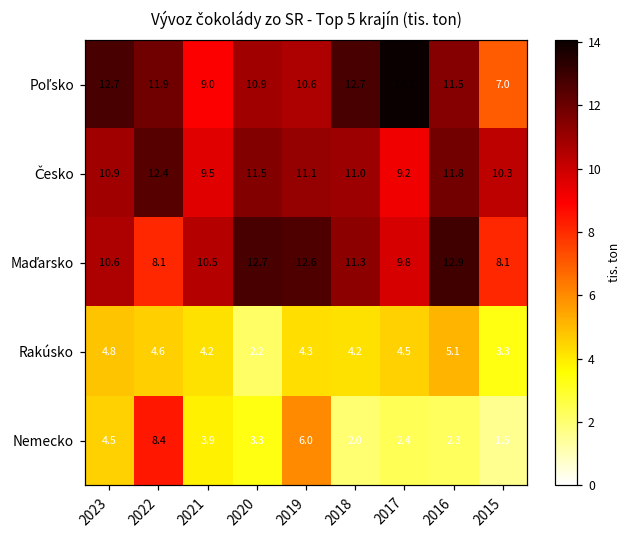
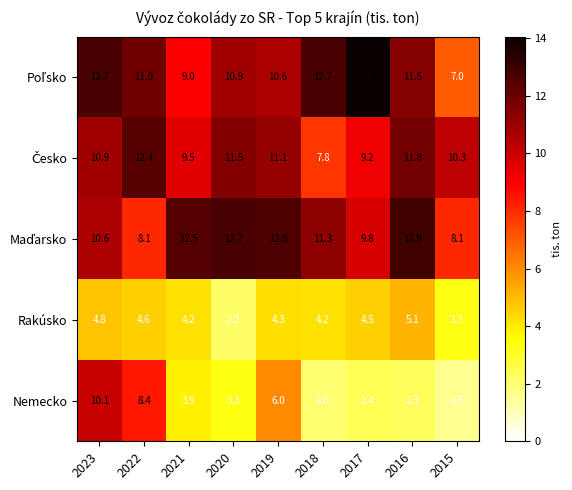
  {
    "Poľsko": {
      "2023": 12.7,
      "2022": 11.9,
      "2021": 9.0,
      "2020": 10.9,
      "2019": 10.6,
      "2018": 12.7,
      "2016": 11.5,
      "2015": 7.0
    },
    "Česko": {
      "2023": 10.9,
      "2022": 12.4,
      "2021": 9.5,
      "2020": 11.5,
      "2019": 11.1,
-     "2018": 11.0,
+     "2018": 7.8,
      "2017": 9.2,
      "2016": 11.8,
      "2015": 10.3
    },
    "Maďarsko": {
      "2023": 10.6,
      "2022": 8.1,
-     "2021": 10.5,
+     "2021": 12.5,
      "2020": 12.7,
      "2019": 12.6,
      "2018": 11.3,
      "2017": 9.8,
      "2016": 12.9,
      "2015": 8.1
    },
    "Rakúsko": {
      "2023": 4.8,
      "2022": 4.6,
      "2021": 4.2,
      "2020": 2.2,
      "2019": 4.3,
      "2018": 4.2,
      "2017": 4.5,
      "2016": 5.1,
      "2015": 3.3
    },
    "Nemecko": {
-     "2023": 4.5,
+     "2023": 10.1,
      "2022": 8.4,
      "2021": 3.9,
      "2020": 3.3,
      "2019": 6.0,
      "2018": 2.0,
      "2017": 2.4,
      "2016": 2.3,
      "2015": 1.5
    }
  }
